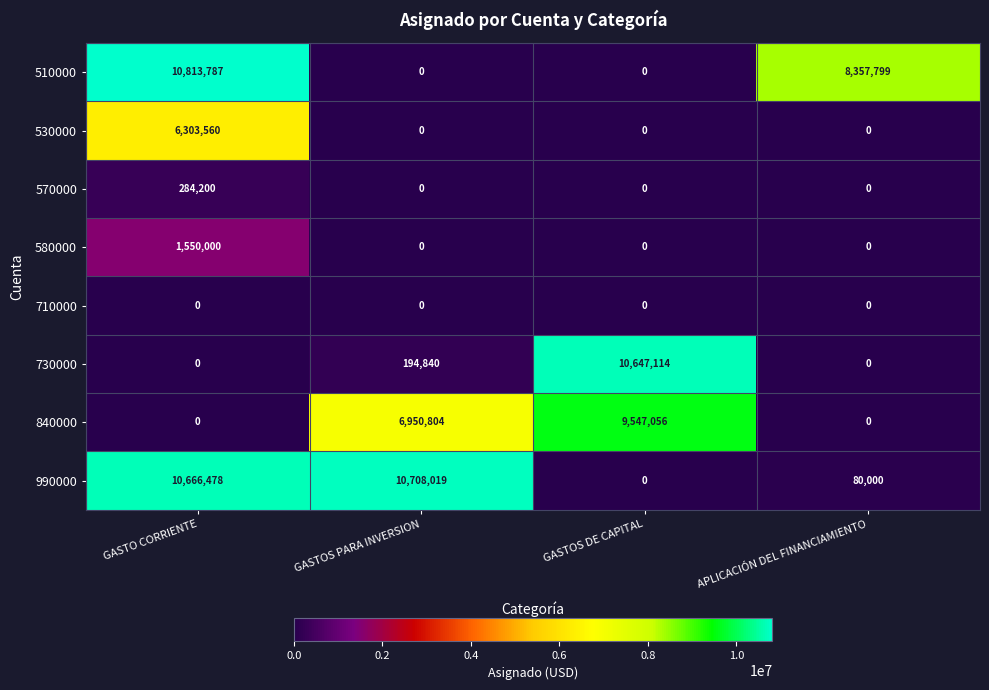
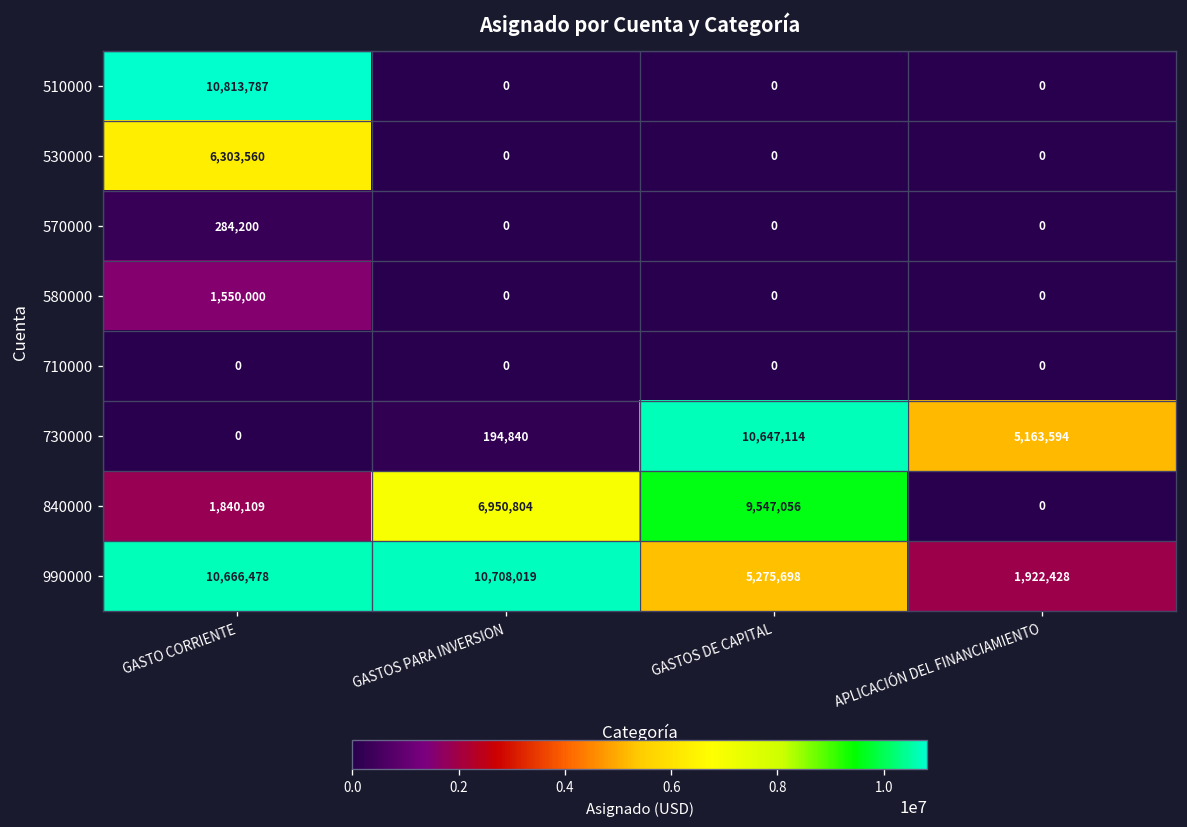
  {
    "510000": {
      "GASTO CORRIENTE": "10,813,787",
      "GASTOS PARA INVERSION": "0",
      "GASTOS DE CAPITAL": "0",
-     "APLICACIÓN DEL FINANCIAMIENTO": "8,357,799"
+     "APLICACIÓN DEL FINANCIAMIENTO": "0"
    },
    "530000": {
      "GASTO CORRIENTE": "6,303,560",
      "GASTOS PARA INVERSION": "0",
      "GASTOS DE CAPITAL": "0",
      "APLICACIÓN DEL FINANCIAMIENTO": "0"
    },
    "570000": {
      "GASTO CORRIENTE": "284,200",
      "GASTOS PARA INVERSION": "0",
      "GASTOS DE CAPITAL": "0",
      "APLICACIÓN DEL FINANCIAMIENTO": "0"
    },
    "580000": {
      "GASTO CORRIENTE": "1,550,000",
      "GASTOS PARA INVERSION": "0",
      "GASTOS DE CAPITAL": "0",
      "APLICACIÓN DEL FINANCIAMIENTO": "0"
    },
    "710000": {
      "GASTO CORRIENTE": "0",
      "GASTOS PARA INVERSION": "0",
      "GASTOS DE CAPITAL": "0",
      "APLICACIÓN DEL FINANCIAMIENTO": "0"
    },
    "730000": {
      "GASTO CORRIENTE": "0",
      "GASTOS PARA INVERSION": "194,840",
      "GASTOS DE CAPITAL": "10,647,114",
-     "APLICACIÓN DEL FINANCIAMIENTO": "0"
+     "APLICACIÓN DEL FINANCIAMIENTO": "5,163,594"
    },
    "840000": {
-     "GASTO CORRIENTE": "0",
+     "GASTO CORRIENTE": "1,840,109",
      "GASTOS PARA INVERSION": "6,950,804",
      "GASTOS DE CAPITAL": "9,547,056",
      "APLICACIÓN DEL FINANCIAMIENTO": "0"
    },
    "990000": {
      "GASTO CORRIENTE": "10,666,478",
      "GASTOS PARA INVERSION": "10,708,019",
-     "GASTOS DE CAPITAL": "0",
-     "APLICACIÓN DEL FINANCIAMIENTO": "80,000"
+     "GASTOS DE CAPITAL": "5,275,698",
+     "APLICACIÓN DEL FINANCIAMIENTO": "1,922,428"
    }
  }
